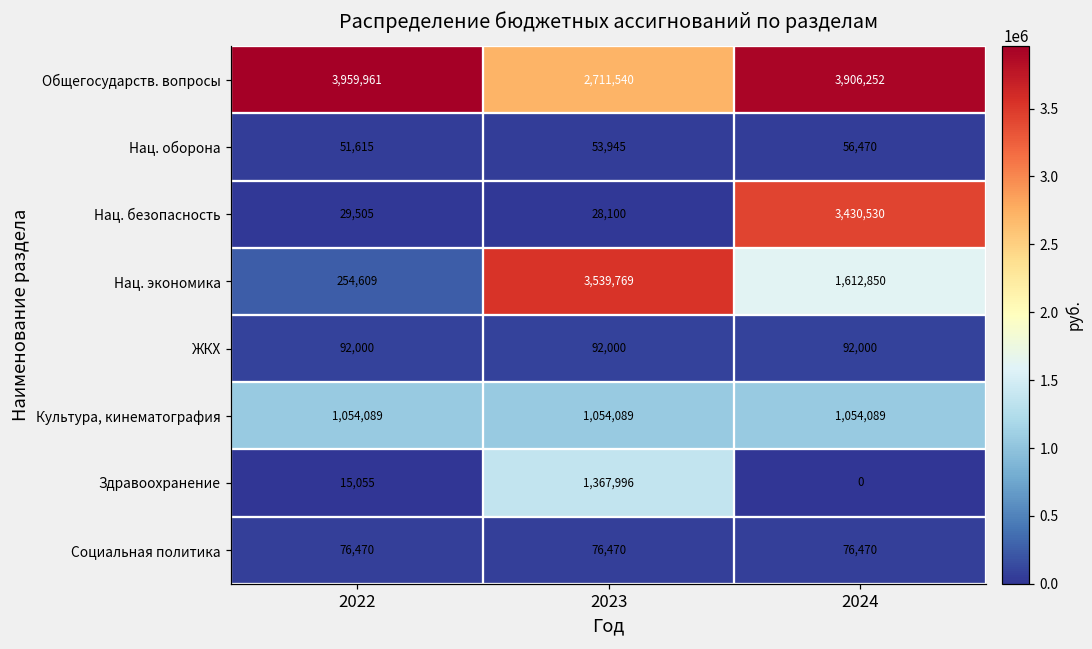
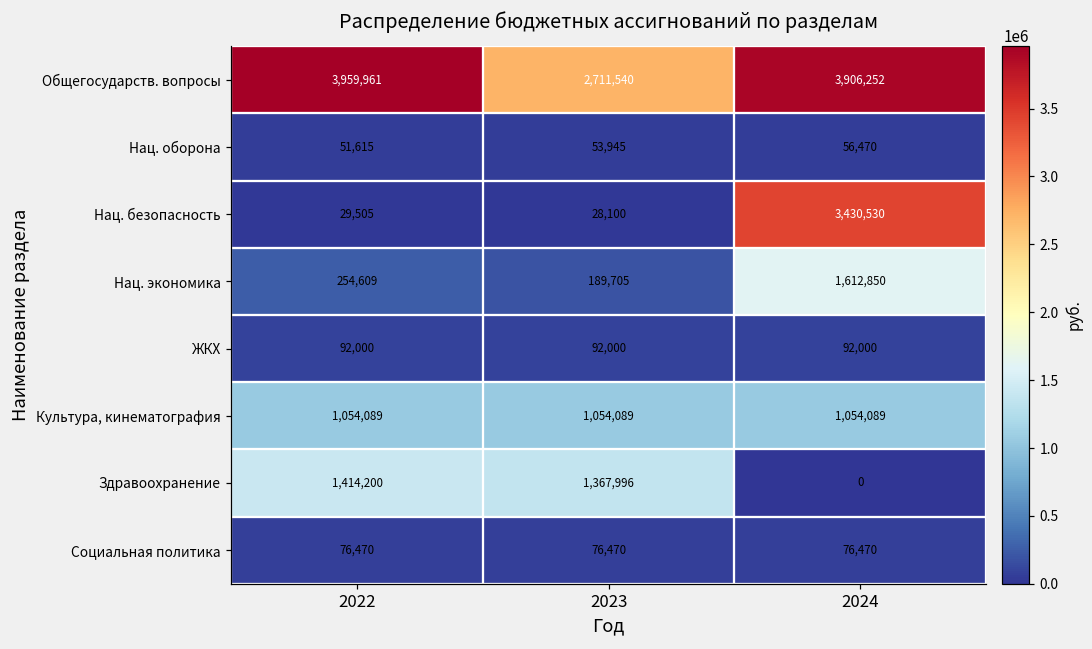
  {
    "Общегосударств. вопросы": {
      "2022": "3,959,961",
      "2023": "2,711,540",
      "2024": "3,906,252"
    },
    "Нац. оборона": {
      "2022": "51,615",
      "2023": "53,945",
      "2024": "56,470"
    },
    "Нац. безопасность": {
      "2022": "29,505",
      "2023": "28,100",
      "2024": "3,430,530"
    },
    "Нац. экономика": {
      "2022": "254,609",
-     "2023": "3,539,769",
+     "2023": "189,705",
      "2024": "1,612,850"
    },
    "ЖКХ": {
      "2022": "92,000",
      "2023": "92,000",
      "2024": "92,000"
    },
    "Культура, кинематография": {
      "2022": "1,054,089",
      "2023": "1,054,089",
      "2024": "1,054,089"
    },
    "Здравоохранение": {
-     "2022": "15,055",
+     "2022": "1,414,200",
      "2023": "1,367,996",
      "2024": "0"
    },
    "Социальная политика": {
      "2022": "76,470",
      "2023": "76,470",
      "2024": "76,470"
    }
  }
